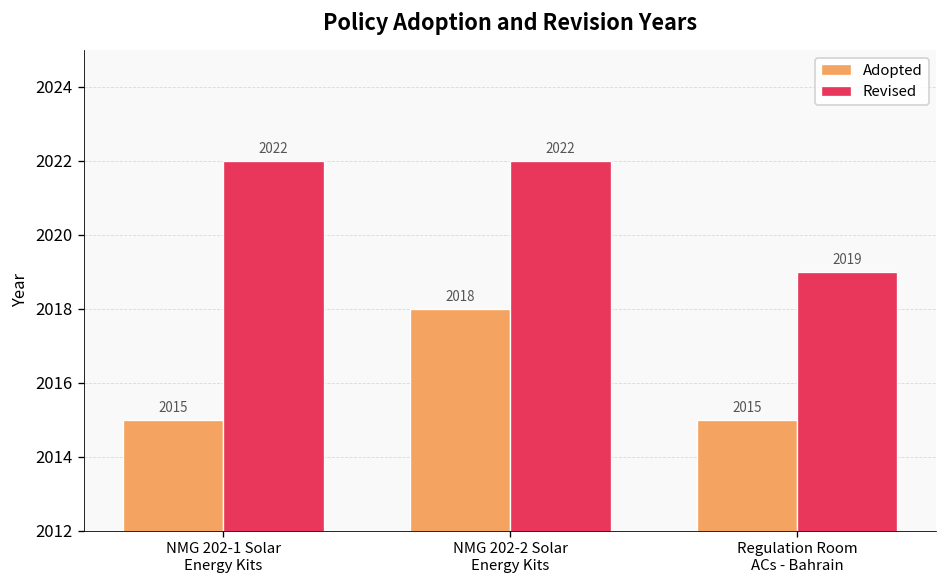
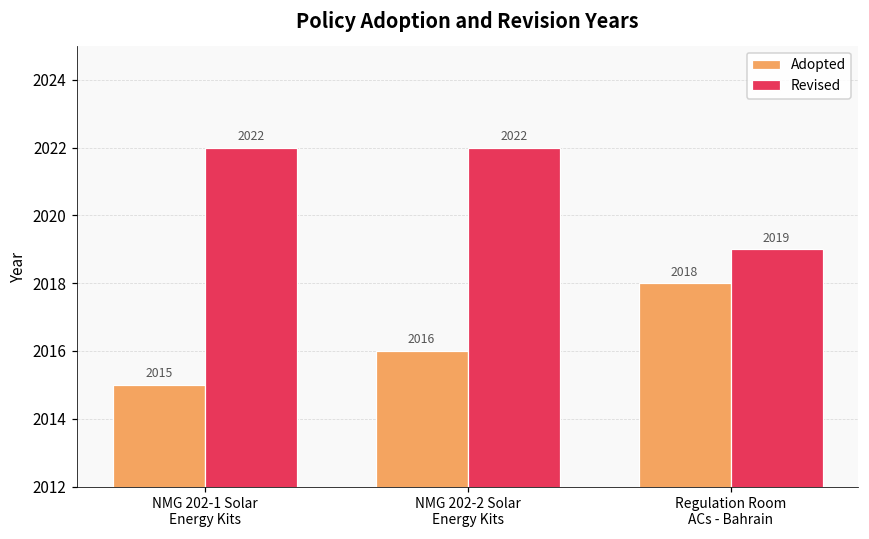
  {
    "Adopted": {
      "NMG 202-1 Solar Energy Kits": 2015,
-     "NMG 202-2 Solar Energy Kits": 2018,
-     "Regulation Room ACs - Bahrain": 2015
+     "NMG 202-2 Solar Energy Kits": 2016,
+     "Regulation Room ACs - Bahrain": 2018
    },
    "Revised": {
      "NMG 202-1 Solar Energy Kits": 2022,
      "NMG 202-2 Solar Energy Kits": 2022,
      "Regulation Room ACs - Bahrain": 2019
    }
  }
